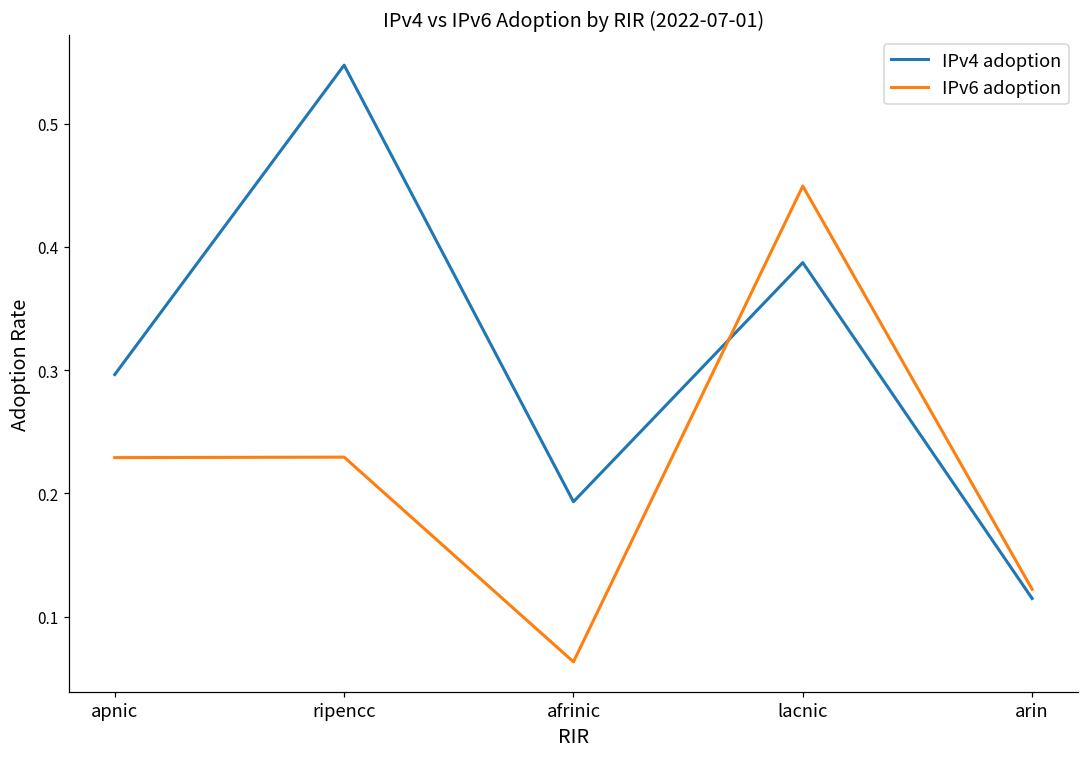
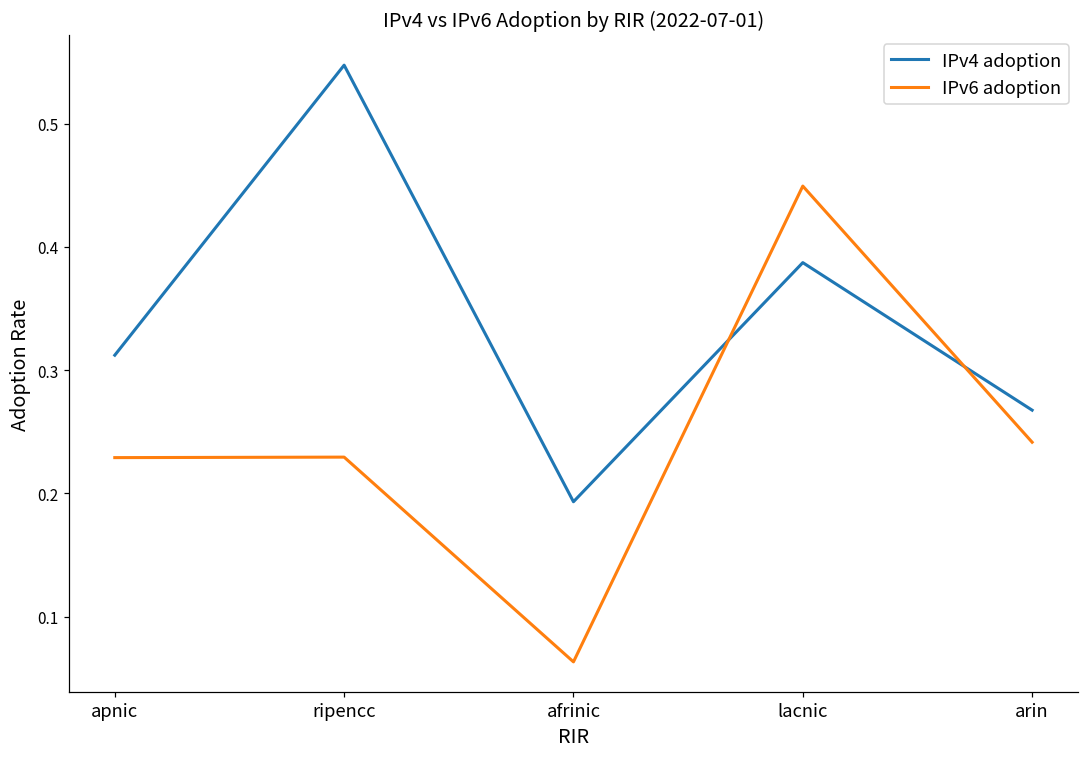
  {
    "IPv4 adoption": {
-     "apnic": 0.297,
+     "apnic": 0.312,
      "ripencc": 0.548,
      "afrinic": 0.193,
      "lacnic": 0.387,
-     "arin": 0.115
+     "arin": 0.268
    },
    "IPv6 adoption": {
      "apnic": 0.229,
      "ripencc": 0.230,
      "afrinic": 0.063,
      "lacnic": 0.449,
-     "arin": 0.122
+     "arin": 0.242
    }
  }
